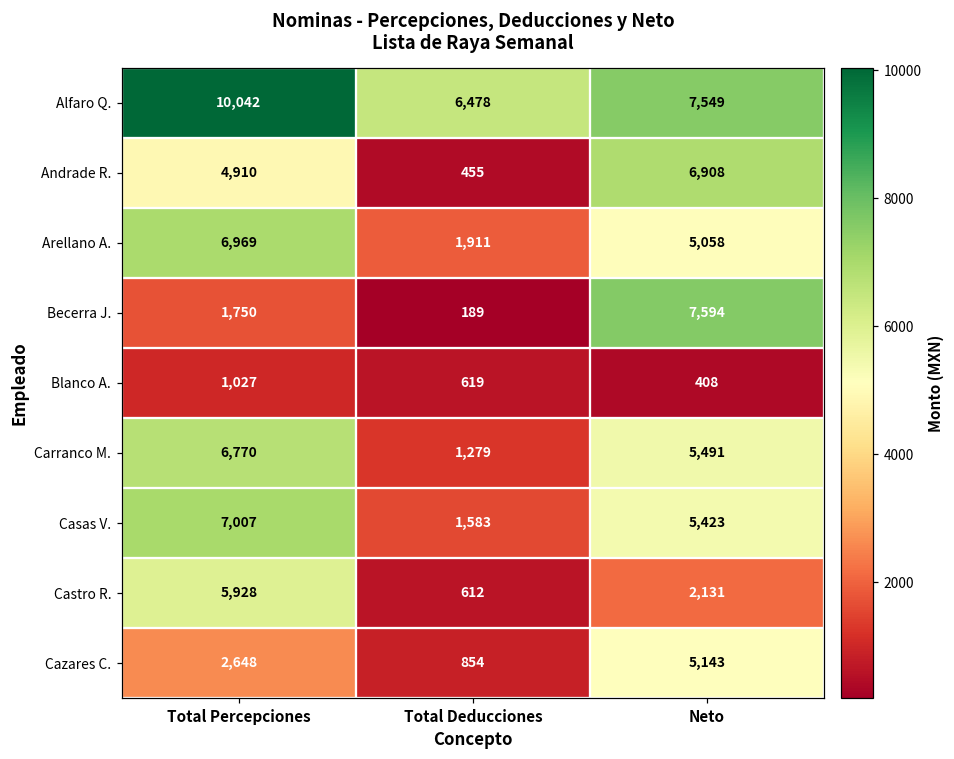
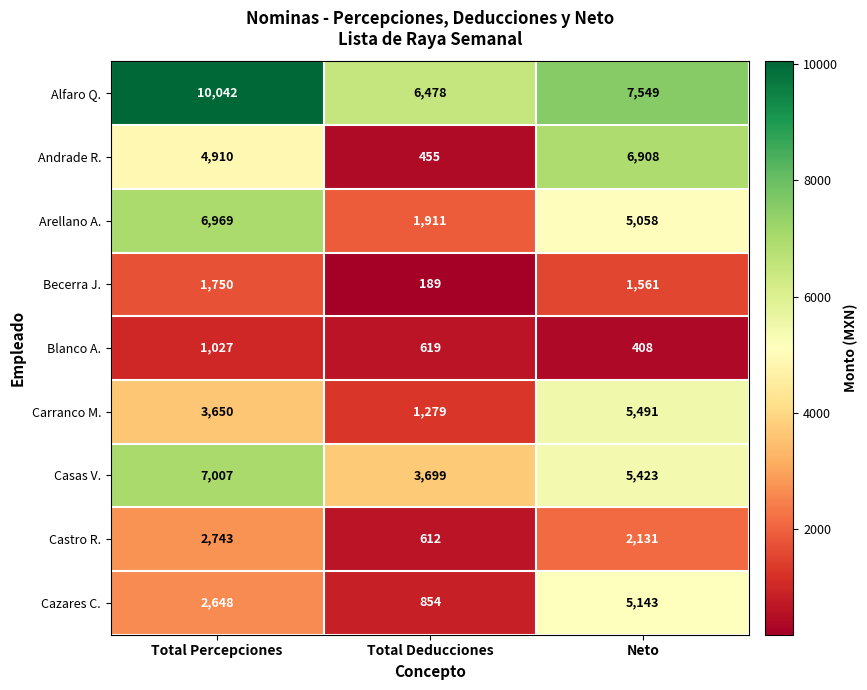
  {
    "Alfaro Q.": {
      "Total Percepciones": "10,042",
      "Total Deducciones": "6,478",
      "Neto": "7,549"
    },
    "Andrade R.": {
      "Total Percepciones": "4,910",
      "Total Deducciones": "455",
      "Neto": "6,908"
    },
    "Arellano A.": {
      "Total Percepciones": "6,969",
      "Total Deducciones": "1,911",
      "Neto": "5,058"
    },
    "Becerra J.": {
      "Total Percepciones": "1,750",
      "Total Deducciones": "189",
-     "Neto": "7,594"
+     "Neto": "1,561"
    },
    "Blanco A.": {
      "Total Percepciones": "1,027",
      "Total Deducciones": "619",
      "Neto": "408"
    },
    "Carranco M.": {
-     "Total Percepciones": "6,770",
+     "Total Percepciones": "3,650",
      "Total Deducciones": "1,279",
      "Neto": "5,491"
    },
    "Casas V.": {
      "Total Percepciones": "7,007",
-     "Total Deducciones": "1,583",
+     "Total Deducciones": "3,699",
      "Neto": "5,423"
    },
    "Castro R.": {
-     "Total Percepciones": "5,928",
+     "Total Percepciones": "2,743",
      "Total Deducciones": "612",
      "Neto": "2,131"
    },
    "Cazares C.": {
      "Total Percepciones": "2,648",
      "Total Deducciones": "854",
      "Neto": "5,143"
    }
  }
